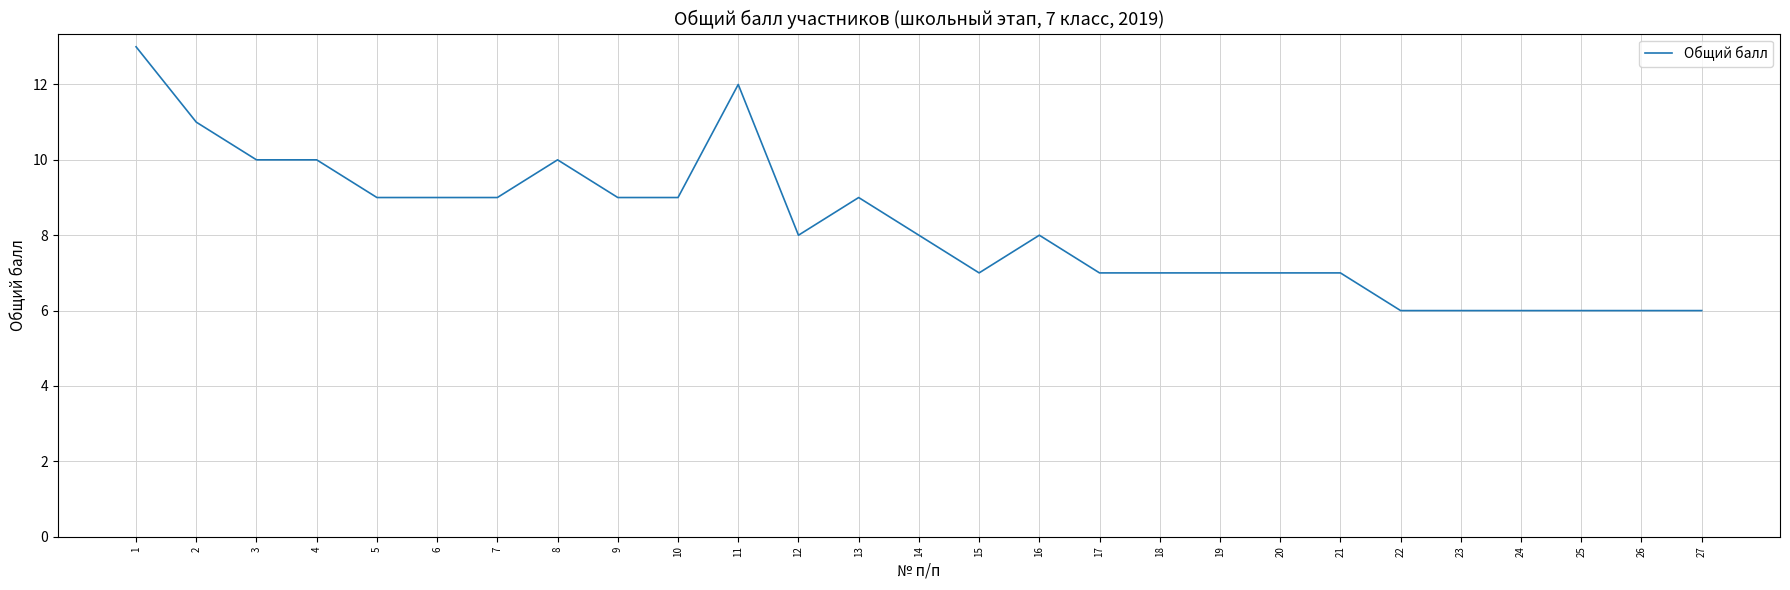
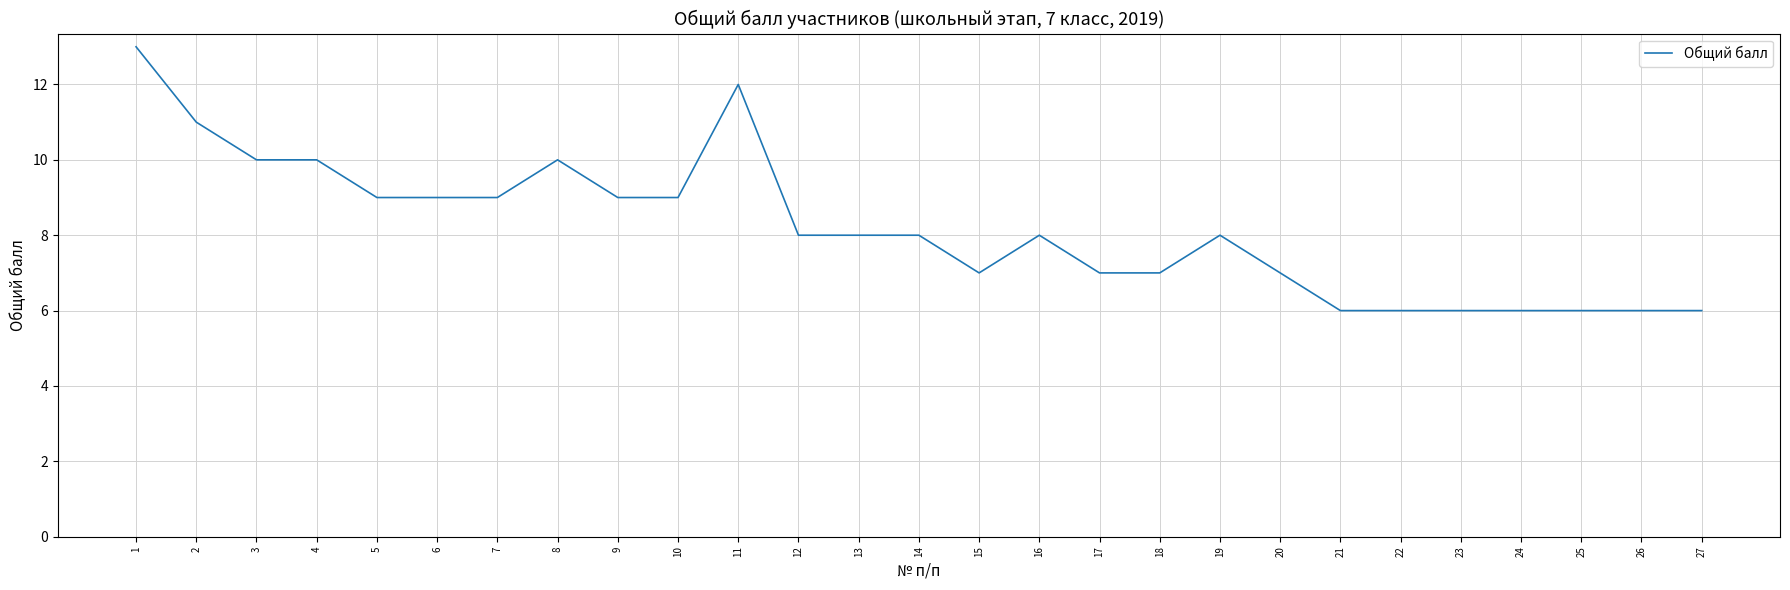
  {
    "1": 13,
    "2": 11,
    "3": 10,
    "4": 10,
    "5": 9,
    "6": 9,
    "7": 9,
    "8": 10,
    "9": 9,
    "10": 9,
    "11": 12,
    "12": 8,
-   "13": 9,
+   "13": 8,
    "14": 8,
    "15": 7,
    "16": 8,
    "17": 7,
    "18": 7,
-   "19": 7,
+   "19": 8,
    "20": 7,
-   "21": 7,
+   "21": 6,
    "22": 6,
    "23": 6,
    "24": 6,
    "25": 6,
    "26": 6,
    "27": 6
  }
